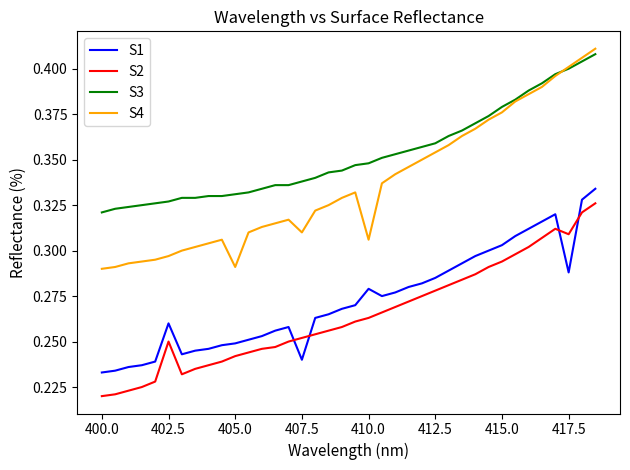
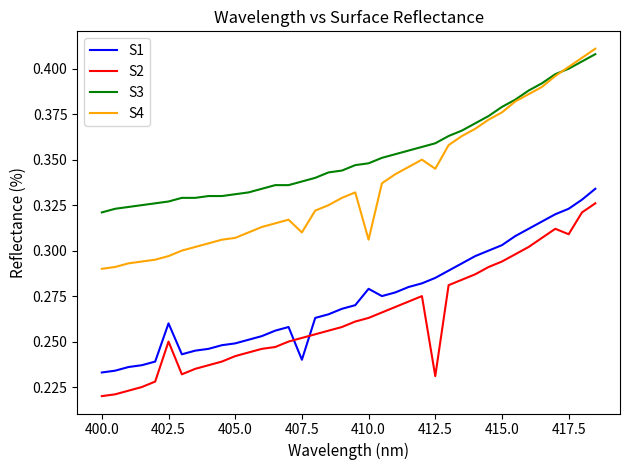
  {
    "S1": {
      "400.0": 0.233,
      "402.5": 0.260,
      "405.0": 0.249,
      "407.5": 0.240,
      "410.0": 0.279,
      "412.5": 0.285,
      "415.0": 0.303,
-     "417.5": 0.288
+     "417.5": 0.323
    },
    "S2": {
      "400.0": 0.220,
      "402.5": 0.250,
      "405.0": 0.242,
      "407.5": 0.252,
      "410.0": 0.263,
-     "412.5": 0.278,
+     "412.5": 0.231,
      "415.0": 0.294,
      "417.5": 0.309
    },
    "S3": {
      "400.0": 0.321,
      "402.5": 0.327,
      "405.0": 0.331,
      "407.5": 0.338,
      "410.0": 0.348,
      "412.5": 0.359,
      "415.0": 0.379
    },
    "S4": {
      "400.0": 0.290,
      "402.5": 0.297,
-     "405.0": 0.291,
+     "405.0": 0.307,
      "407.5": 0.310,
      "410.0": 0.306,
-     "412.5": 0.354,
+     "412.5": 0.345,
      "415.0": 0.376
    }
  }
